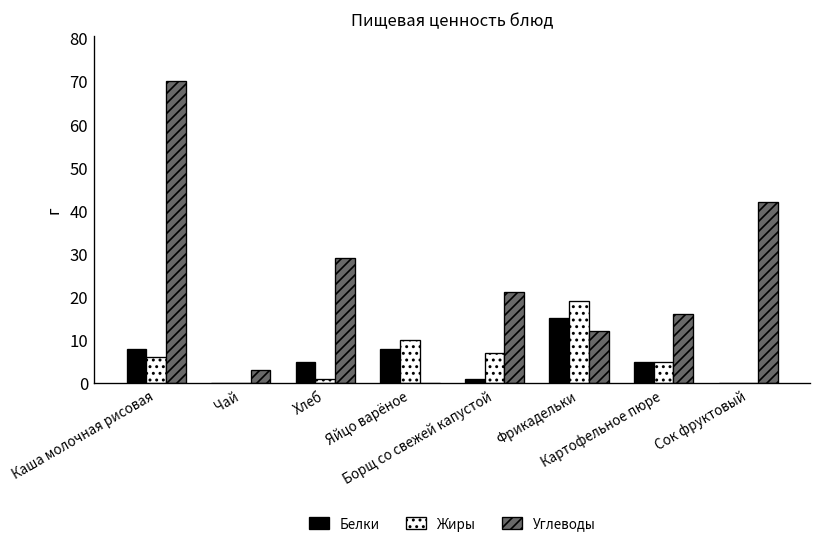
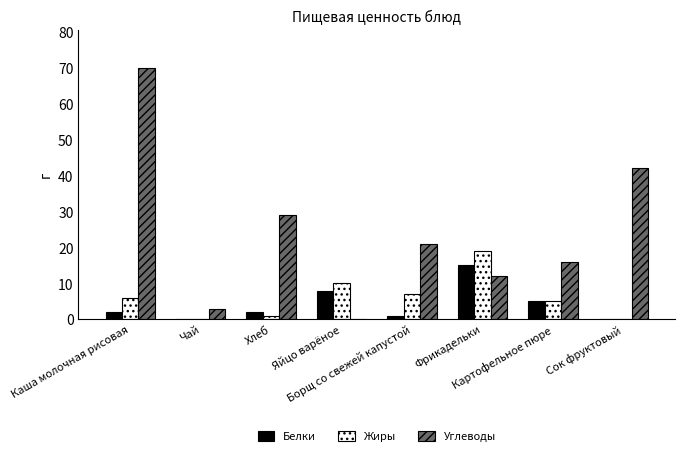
  {
    "Белки": {
-     "Каша молочная рисовая": 8,
+     "Каша молочная рисовая": 2,
      "Чай": 0,
-     "Хлеб": 5,
+     "Хлеб": 2,
      "Яйцо варёное": 8,
      "Борщ со свежей капустой": 1,
      "Фрикадельки": 15,
      "Картофельное пюре": 5,
      "Сок фруктовый": 0
    },
    "Жиры": {
      "Каша молочная рисовая": 6,
      "Чай": 0,
      "Хлеб": 1,
      "Яйцо варёное": 10,
      "Борщ со свежей капустой": 7,
      "Фрикадельки": 19,
      "Картофельное пюре": 5,
      "Сок фруктовый": 0
    },
    "Углеводы": {
      "Каша молочная рисовая": 70,
      "Чай": 3,
      "Хлеб": 29,
      "Яйцо варёное": 0,
      "Борщ со свежей капустой": 21,
      "Фрикадельки": 12,
      "Картофельное пюре": 16,
      "Сок фруктовый": 42
    }
  }
